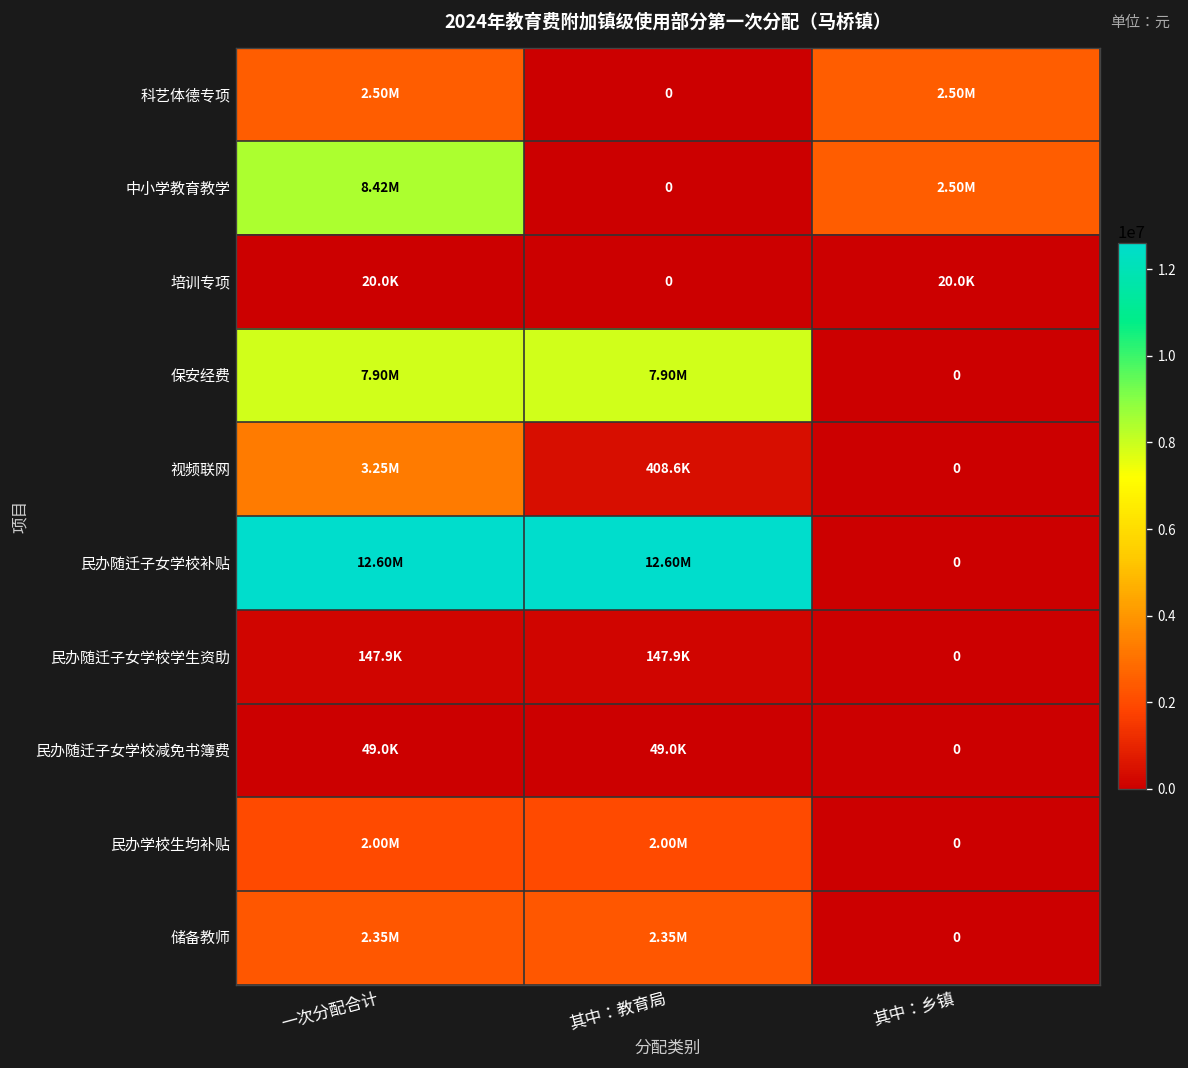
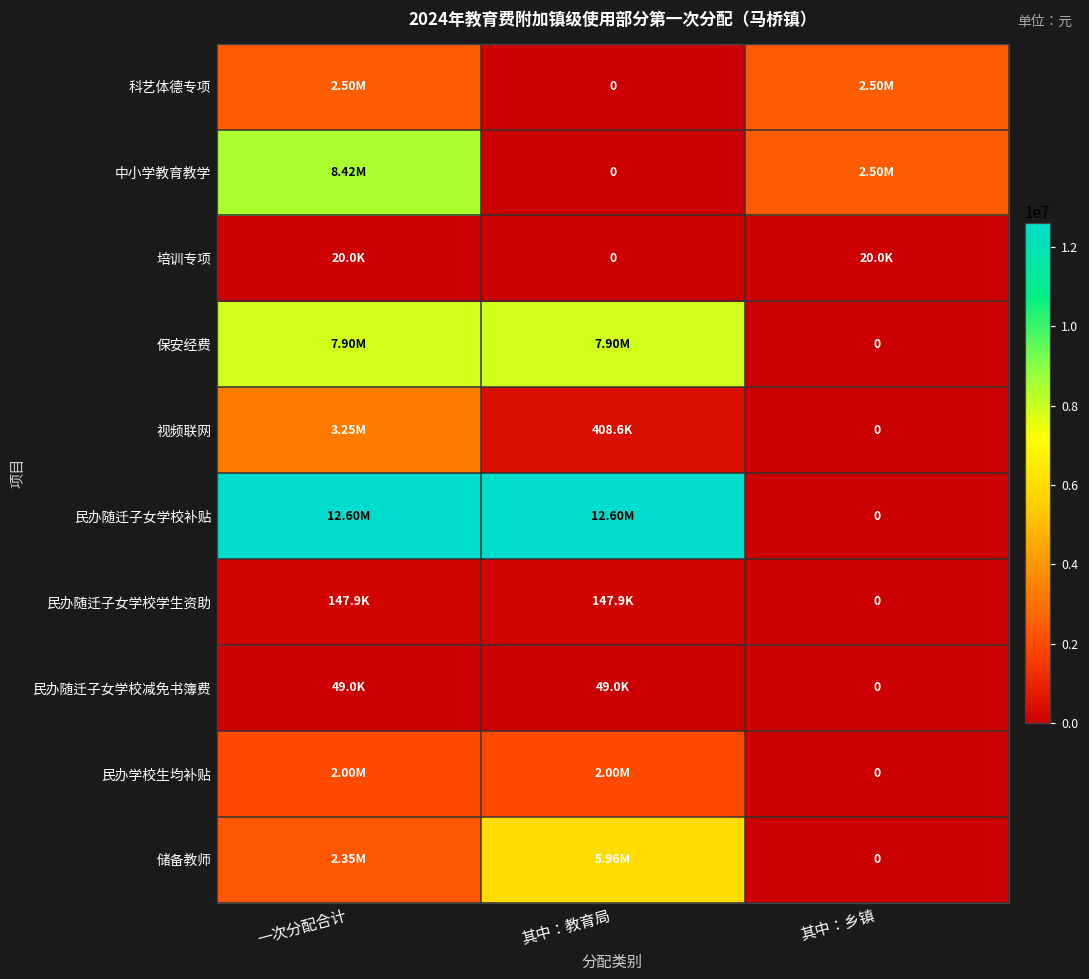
  {
    "科艺体德专项": {
      "一次分配合计": "2.50M",
      "其中：教育局": "0",
      "其中：乡镇": "2.50M"
    },
    "中小学教育教学": {
      "一次分配合计": "8.42M",
      "其中：教育局": "0",
      "其中：乡镇": "2.50M"
    },
    "培训专项": {
      "一次分配合计": "20.0K",
      "其中：教育局": "0",
      "其中：乡镇": "20.0K"
    },
    "保安经费": {
      "一次分配合计": "7.90M",
      "其中：教育局": "7.90M",
      "其中：乡镇": "0"
    },
    "视频联网": {
      "一次分配合计": "3.25M",
      "其中：教育局": "408.6K",
      "其中：乡镇": "0"
    },
    "民办随迁子女学校补贴": {
      "一次分配合计": "12.60M",
      "其中：教育局": "12.60M",
      "其中：乡镇": "0"
    },
    "民办随迁子女学校学生资助": {
      "一次分配合计": "147.9K",
      "其中：教育局": "147.9K",
      "其中：乡镇": "0"
    },
    "民办随迁子女学校减免书簿费": {
      "一次分配合计": "49.0K",
      "其中：教育局": "49.0K",
      "其中：乡镇": "0"
    },
    "民办学校生均补贴": {
      "一次分配合计": "2.00M",
      "其中：教育局": "2.00M",
      "其中：乡镇": "0"
    },
    "储备教师": {
      "一次分配合计": "2.35M",
-     "其中：教育局": "2.35M",
+     "其中：教育局": "5.96M",
      "其中：乡镇": "0"
    }
  }
